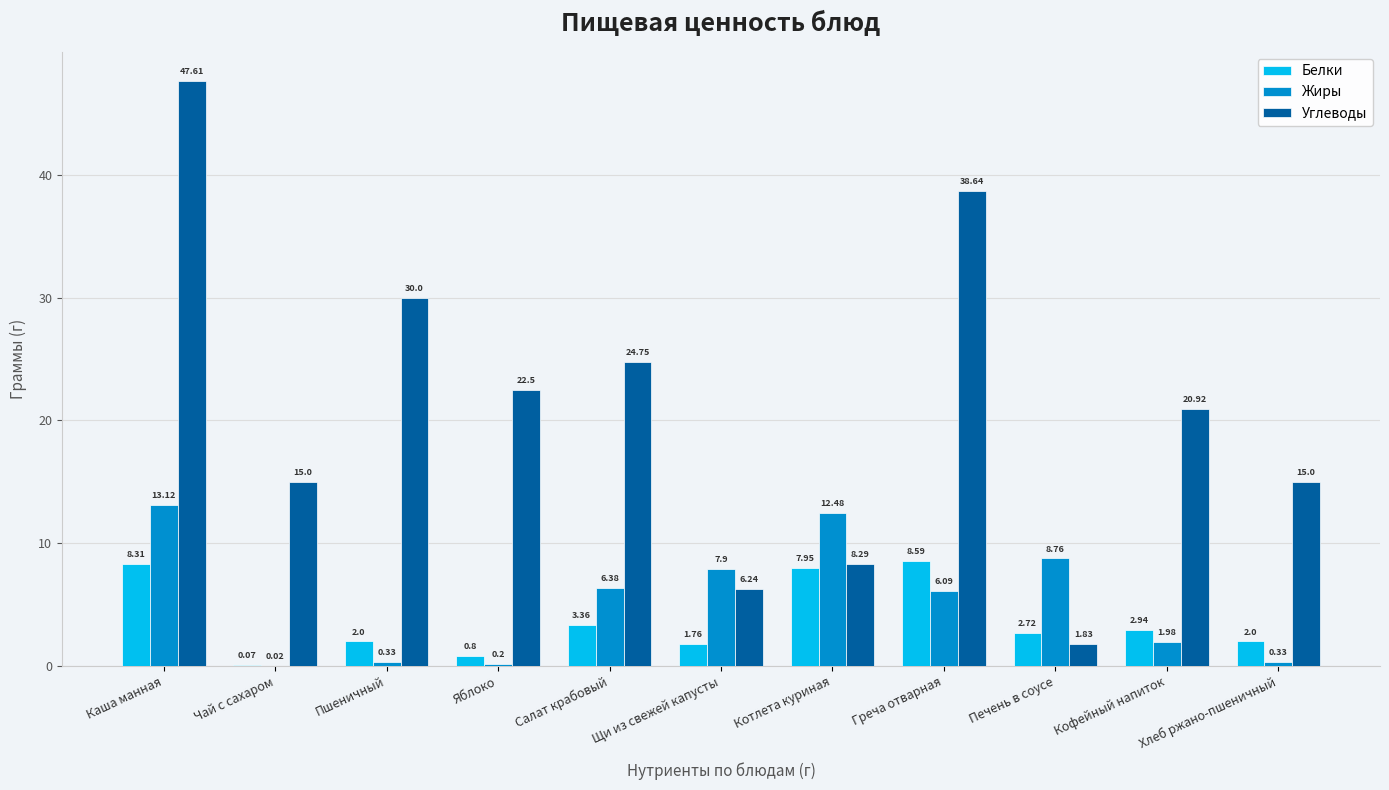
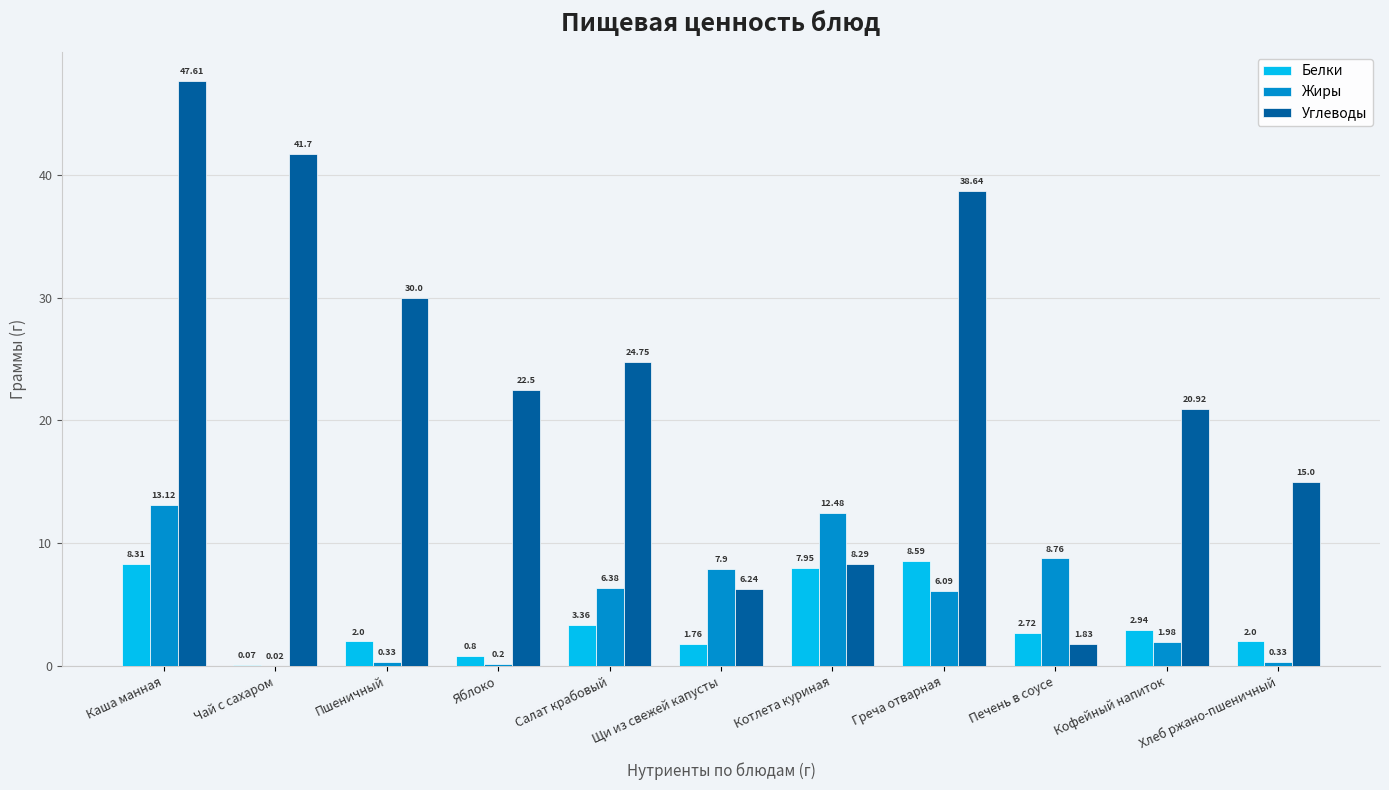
  {
    "Углеводы": {
      "Каша манная": 47.61,
-     "Чай с сахаром": 15.0,
+     "Чай с сахаром": 41.7,
      "Пшеничный": 30.0,
      "Яблоко": 22.5,
      "Салат крабовый": 24.75,
      "Щи из свежей капусты": 6.24,
      "Котлета куриная": 8.29,
      "Греча отварная": 38.64,
      "Печень в соусе": 1.83,
      "Кофейный напиток": 20.92,
      "Хлеб ржано-пшеничный": 15.0
    }
  }
